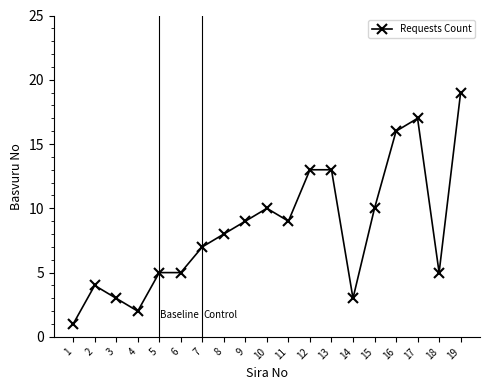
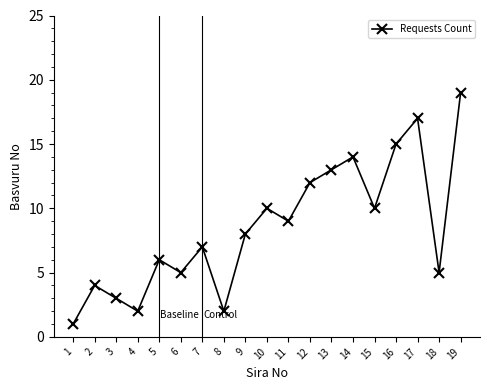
  {
    "1": 1,
    "2": 4,
    "3": 3,
    "4": 2,
-   "5": 5,
+   "5": 6,
    "6": 5,
    "7": 7,
-   "8": 8,
-   "9": 9,
+   "8": 2,
+   "9": 8,
    "10": 10,
    "11": 9,
-   "12": 13,
+   "12": 12,
    "13": 13,
-   "14": 3,
+   "14": 14,
    "15": 10,
-   "16": 16,
+   "16": 15,
    "17": 17,
    "18": 5,
    "19": 19
  }
